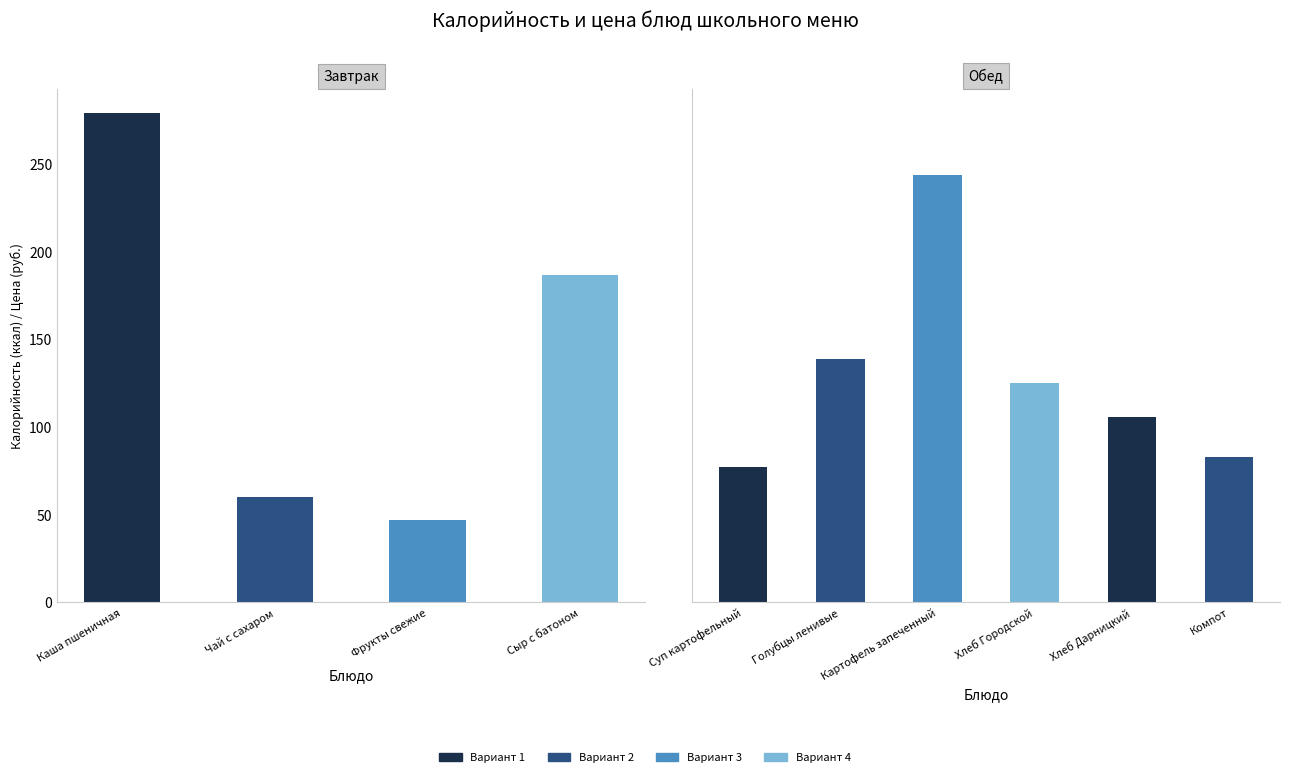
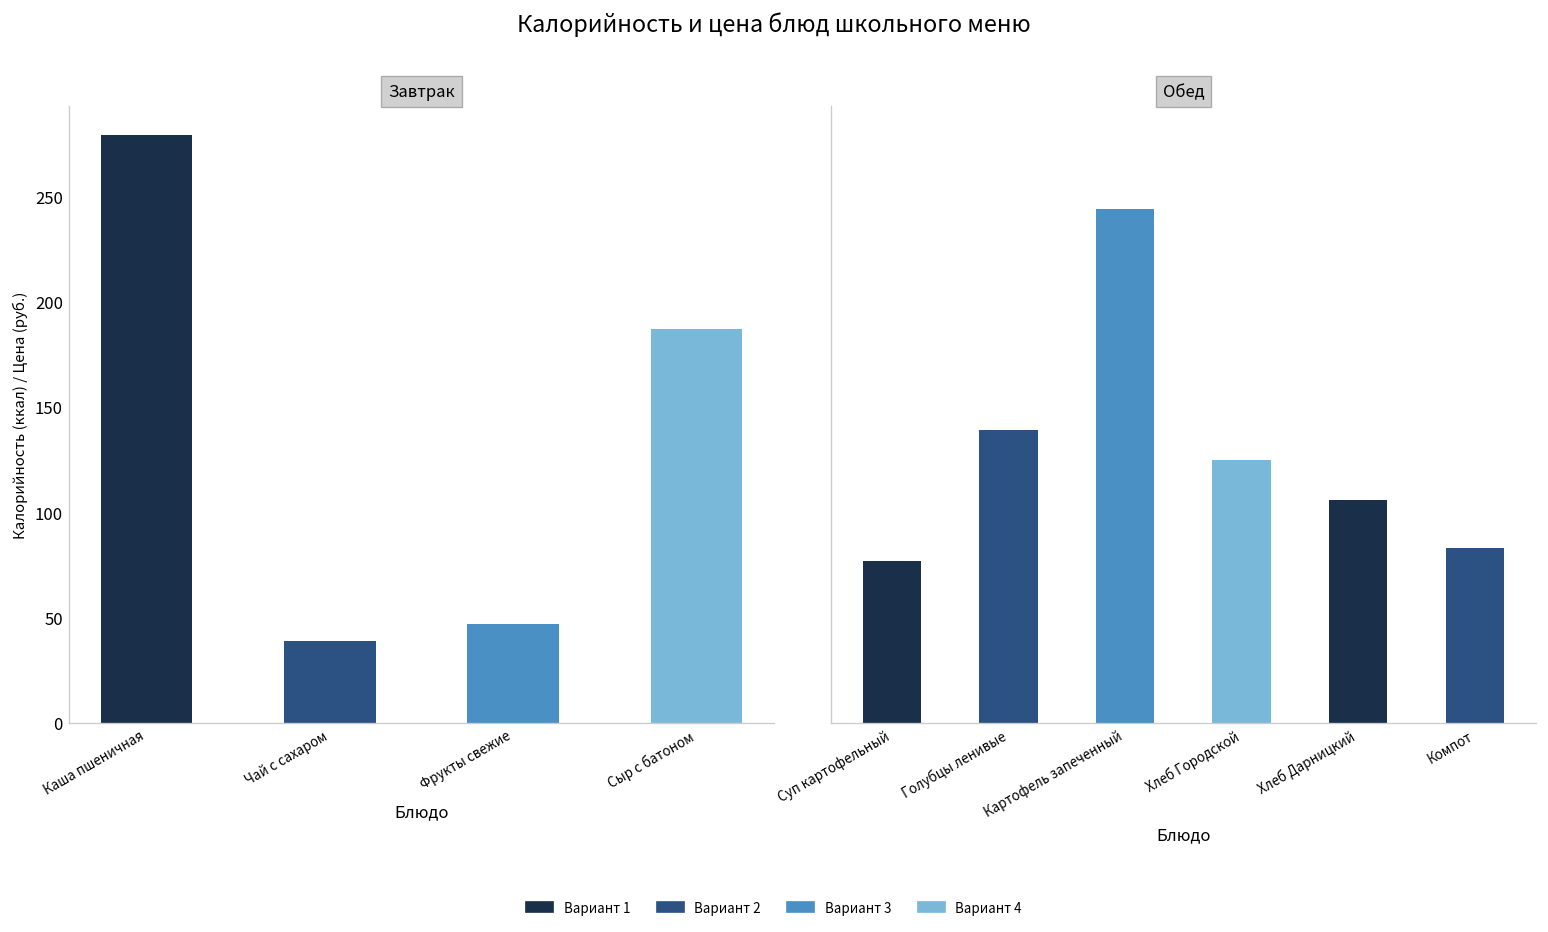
  {
    "Завтрак": {
      "Каша пшеничная": 279,
-     "Чай с сахаром": 60,
+     "Чай с сахаром": 39,
      "Фрукты свежие": 47,
      "Сыр с батоном": 187
    }
  }
